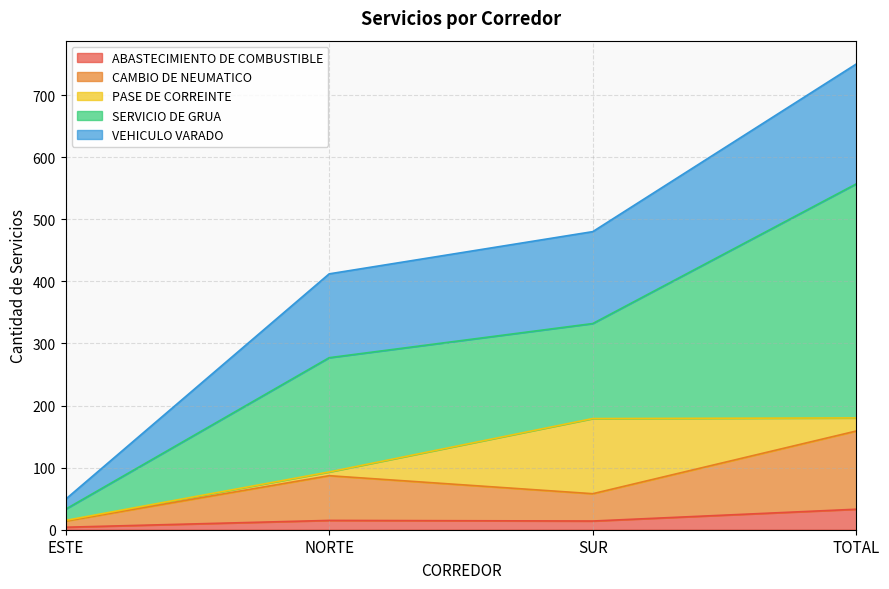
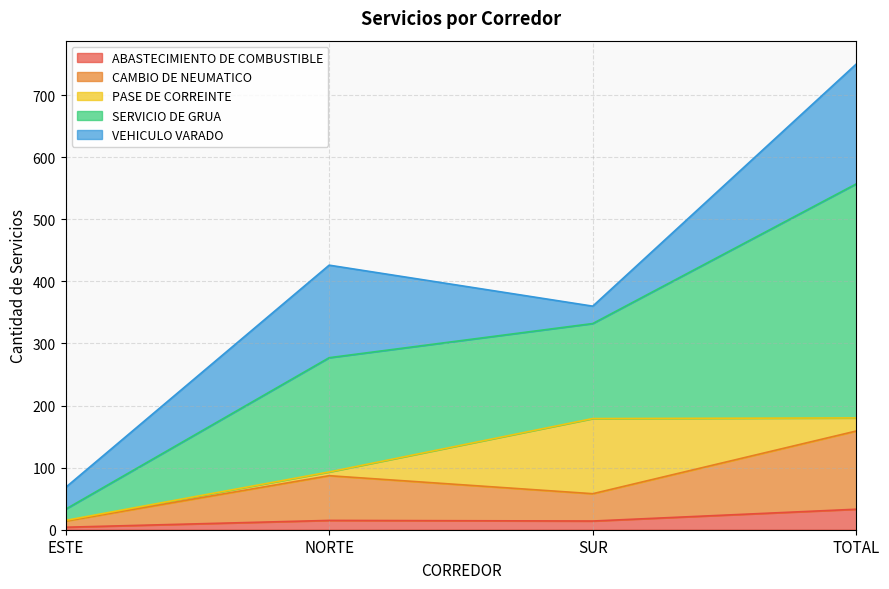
  {
    "PASE DE CORREINTE": {
      "NORTE": 10,
      "SUR": 120,
      "TOTAL": 20
    },
    "SERVICIO DE GRUA": {
      "ESTE": 20,
      "NORTE": 180,
      "SUR": 150,
      "TOTAL": 380
    },
    "VEHICULO VARADO": {
-     "ESTE": 20,
-     "NORTE": 140,
-     "SUR": 150,
+     "ESTE": 40,
+     "NORTE": 150,
+     "SUR": 30,
      "TOTAL": 190
    }
  }
